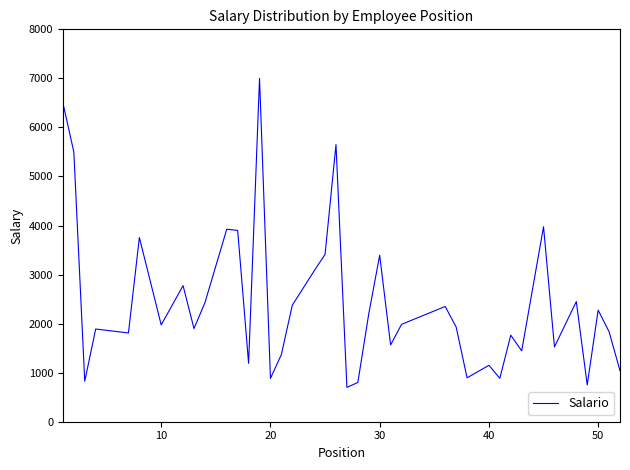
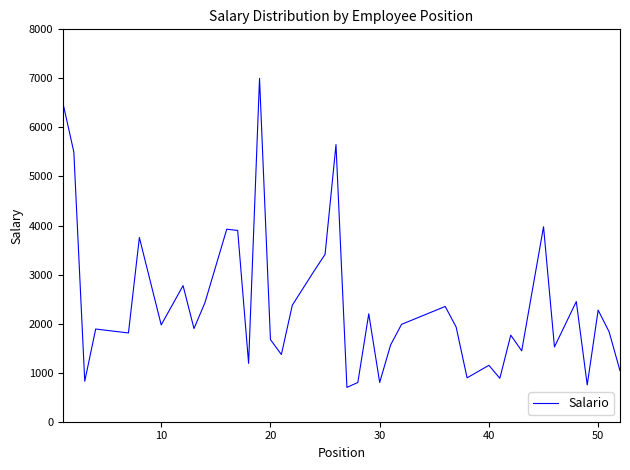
  {
    "10": 2000,
-   "20": 900,
-   "30": 3400,
+   "20": 1700,
+   "30": 800,
    "40": 1200,
    "50": 2300
  }
